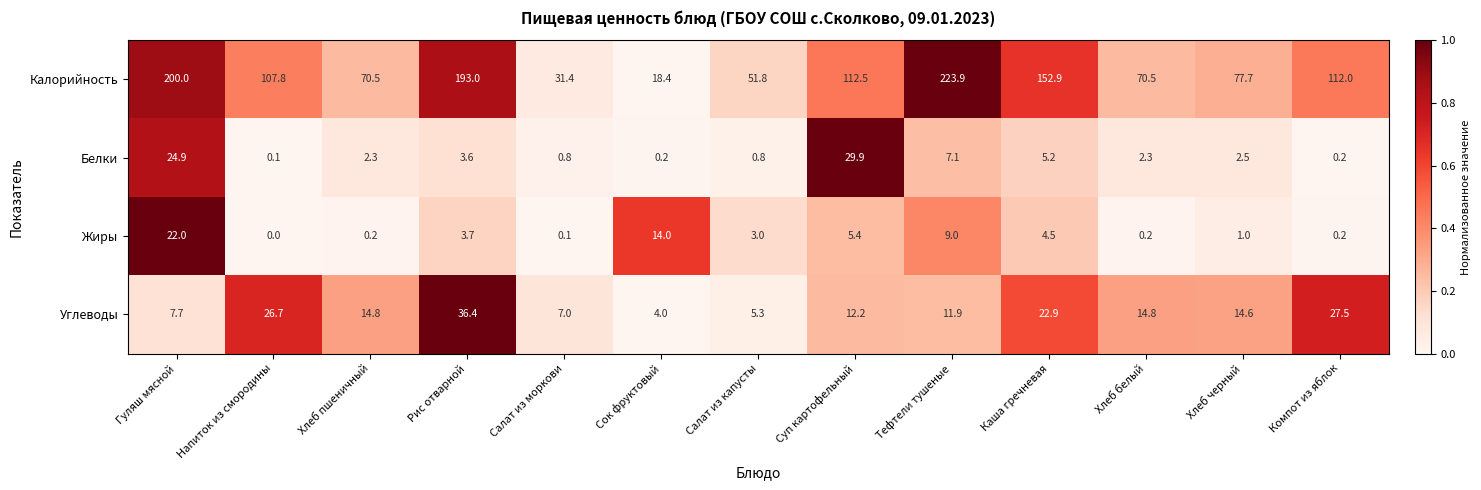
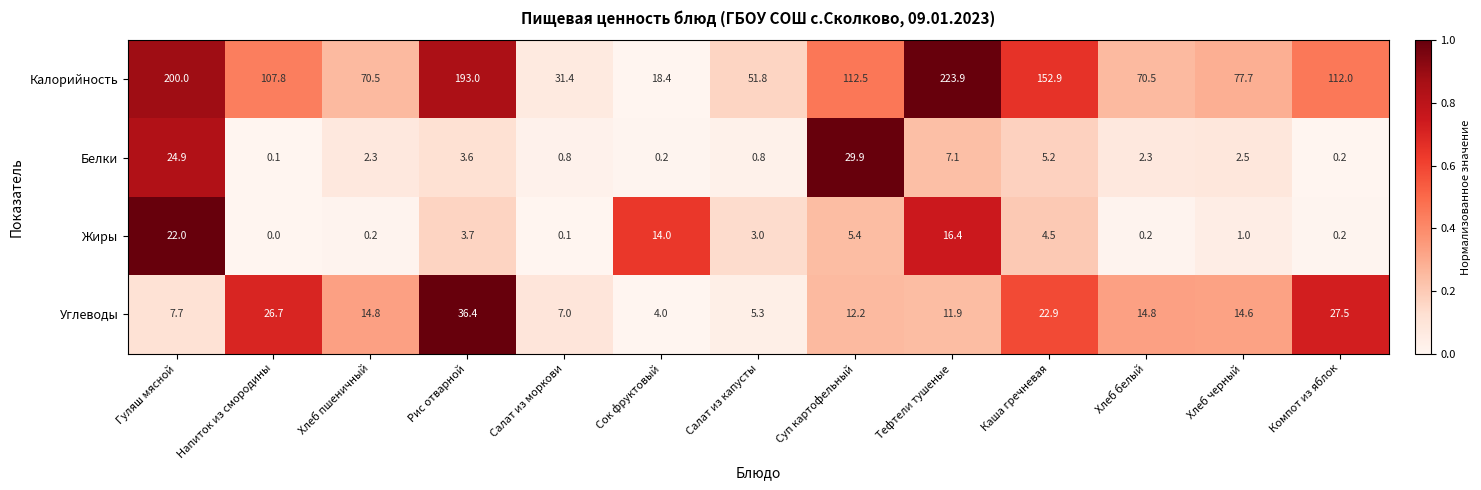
  {
    "Калорийность": {
      "Гуляш мясной": 200.0,
      "Напиток из смородины": 107.8,
      "Хлеб пшеничный": 70.5,
      "Рис отварной": 193.0,
      "Салат из моркови": 31.4,
      "Сок фруктовый": 18.4,
      "Салат из капусты": 51.8,
      "Суп картофельный": 112.5,
      "Тефтели тушеные": 223.9,
      "Каша гречневая": 152.9,
      "Хлеб белый": 70.5,
      "Хлеб черный": 77.7,
      "Компот из яблок": 112.0
    },
    "Белки": {
      "Гуляш мясной": 24.9,
      "Напиток из смородины": 0.1,
      "Хлеб пшеничный": 2.3,
      "Рис отварной": 3.6,
      "Салат из моркови": 0.8,
      "Сок фруктовый": 0.2,
      "Салат из капусты": 0.8,
      "Суп картофельный": 29.9,
      "Тефтели тушеные": 7.1,
      "Каша гречневая": 5.2,
      "Хлеб белый": 2.3,
      "Хлеб черный": 2.5,
      "Компот из яблок": 0.2
    },
    "Жиры": {
      "Гуляш мясной": 22.0,
      "Напиток из смородины": 0.0,
      "Хлеб пшеничный": 0.2,
      "Рис отварной": 3.7,
      "Салат из моркови": 0.1,
      "Сок фруктовый": 14.0,
      "Салат из капусты": 3.0,
      "Суп картофельный": 5.4,
-     "Тефтели тушеные": 9.0,
+     "Тефтели тушеные": 16.4,
      "Каша гречневая": 4.5,
      "Хлеб белый": 0.2,
      "Хлеб черный": 1.0,
      "Компот из яблок": 0.2
    },
    "Углеводы": {
      "Гуляш мясной": 7.7,
      "Напиток из смородины": 26.7,
      "Хлеб пшеничный": 14.8,
      "Рис отварной": 36.4,
      "Салат из моркови": 7.0,
      "Сок фруктовый": 4.0,
      "Салат из капусты": 5.3,
      "Суп картофельный": 12.2,
      "Тефтели тушеные": 11.9,
      "Каша гречневая": 22.9,
      "Хлеб белый": 14.8,
      "Хлеб черный": 14.6,
      "Компот из яблок": 27.5
    }
  }
